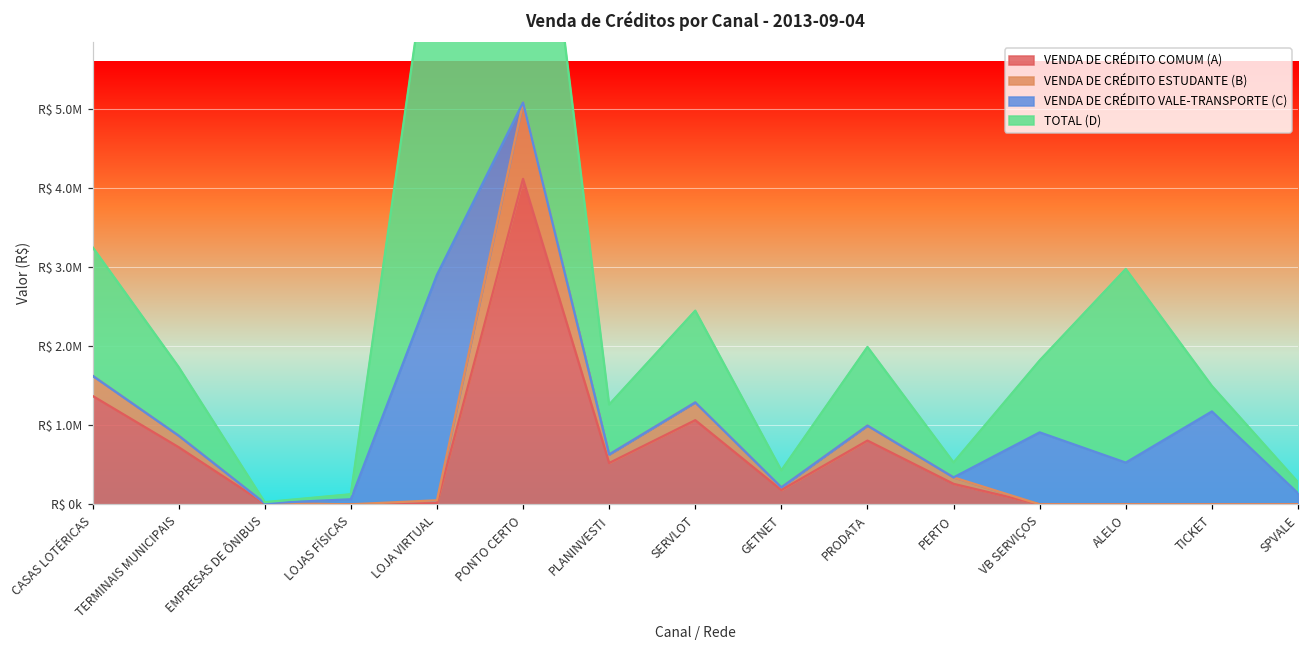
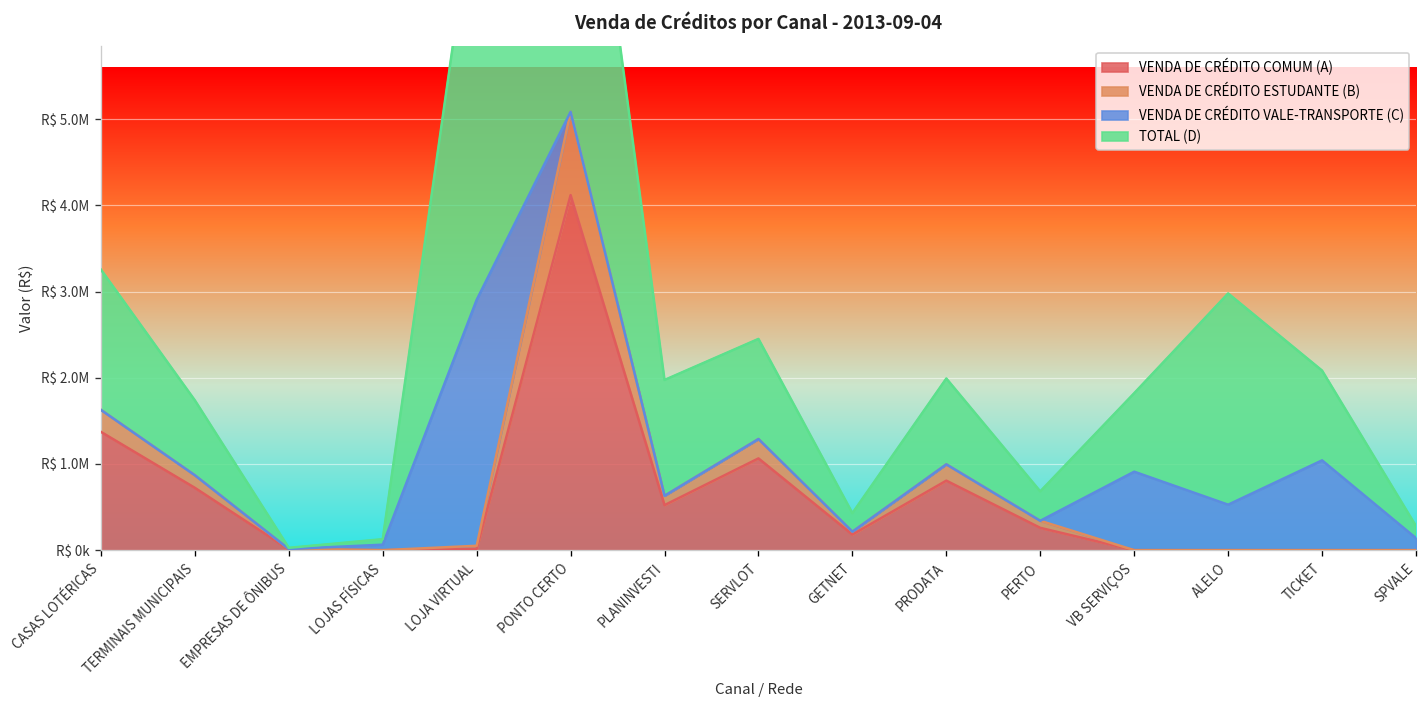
  {
    "VENDA DE CRÉDITO VALE-TRANSPORTE (C)": {
      "LOJAS FÍSICAS": "R$ 100000",
      "LOJA VIRTUAL": "R$ 2900000",
      "VB SERVIÇOS": "R$ 900000",
      "ALELO": "R$ 500000",
-     "TICKET": "R$ 1200000",
+     "TICKET": "R$ 1000000",
      "SPVALE": "R$ 100000"
    },
    "TOTAL (D)": {
      "CASAS LOTÉRICAS": "R$ 1600000",
      "TERMINAIS MUNICIPAIS": "R$ 900000",
      "LOJAS FÍSICAS": "R$ 100000",
-     "PLANINVESTI": "R$ 600000",
+     "PLANINVESTI": "R$ 1300000",
      "SERVLOT": "R$ 1200000",
      "GETNET": "R$ 200000",
      "PRODATA": "R$ 1000000",
-     "PERTO": "R$ 200000",
+     "PERTO": "R$ 300000",
      "VB SERVIÇOS": "R$ 900000",
      "ALELO": "R$ 2500000",
-     "TICKET": "R$ 300000",
+     "TICKET": "R$ 1000000",
      "SPVALE": "R$ 100000"
    }
  }
